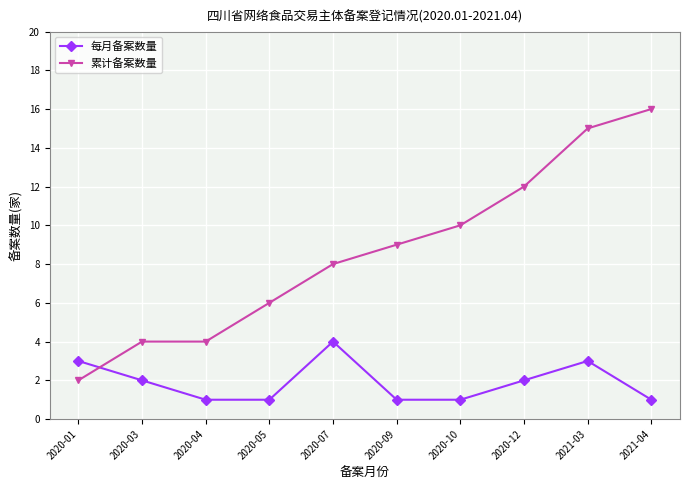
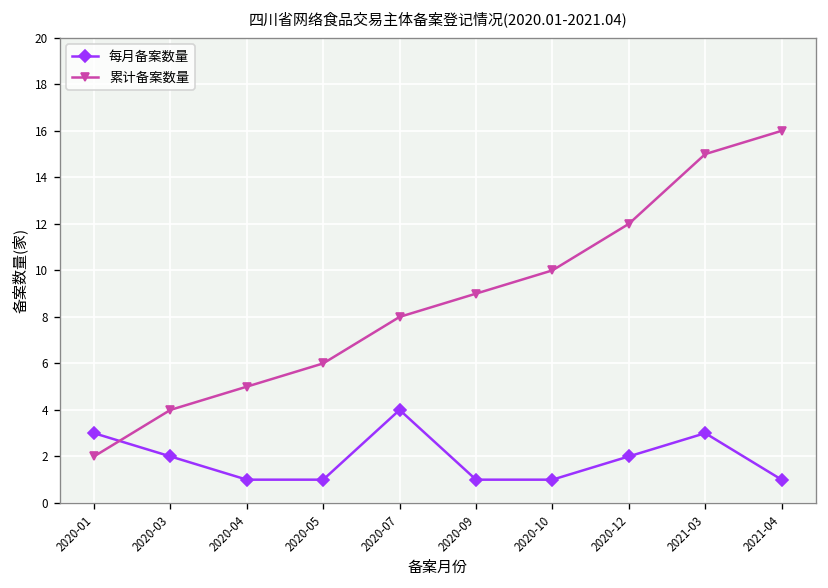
  {
    "每月备案数量": {
      "2020-01": 3,
      "2020-03": 2,
      "2020-04": 1,
      "2020-05": 1,
      "2020-07": 4,
      "2020-09": 1,
      "2020-10": 1,
      "2020-12": 2,
      "2021-03": 3,
      "2021-04": 1
    },
    "累计备案数量": {
      "2020-01": 2,
      "2020-03": 4,
-     "2020-04": 4,
+     "2020-04": 5,
      "2020-05": 6,
      "2020-07": 8,
      "2020-09": 9,
      "2020-10": 10,
      "2020-12": 12,
      "2021-03": 15,
      "2021-04": 16
    }
  }
